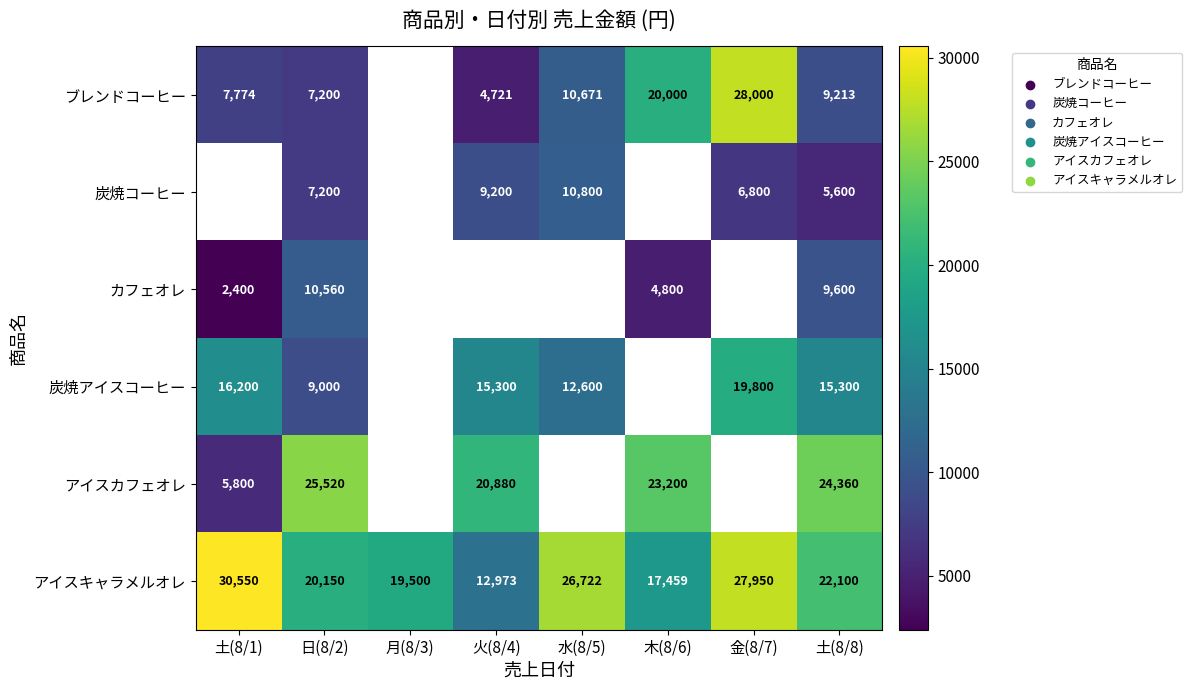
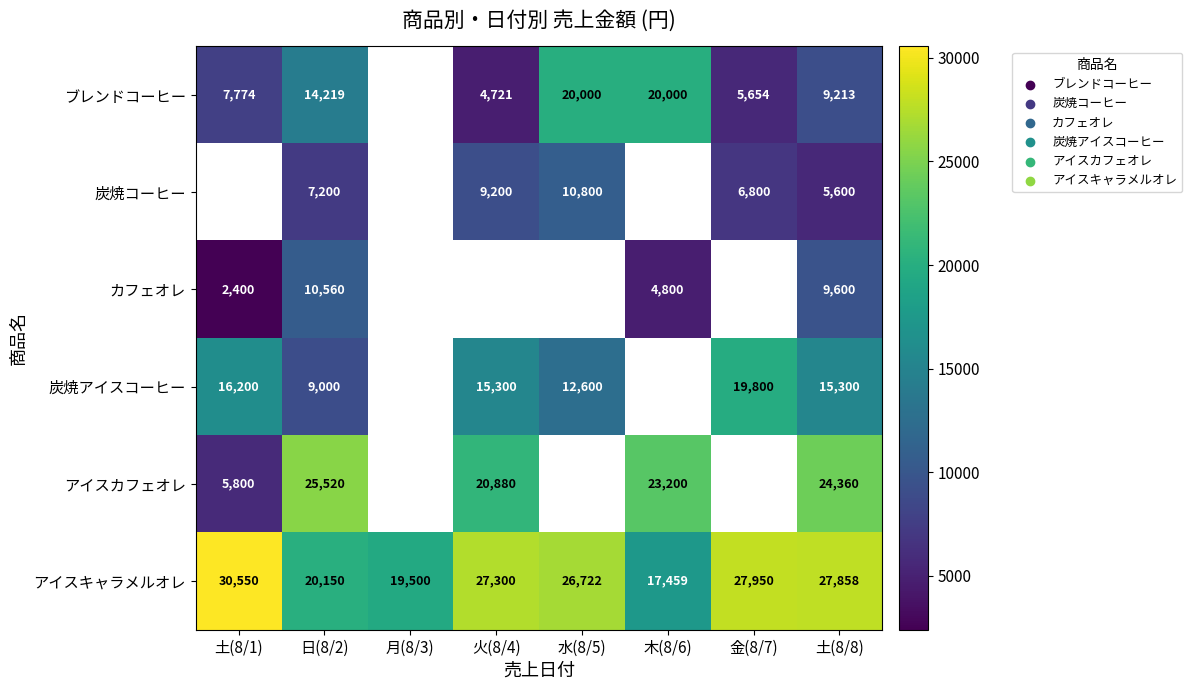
  {
    "ブレンドコーヒー": {
      "土(8/1)": "7,774",
-     "日(8/2)": "7,200",
+     "日(8/2)": "14,219",
      "火(8/4)": "4,721",
-     "水(8/5)": "10,671",
+     "水(8/5)": "20,000",
      "木(8/6)": "20,000",
-     "金(8/7)": "28,000",
+     "金(8/7)": "5,654",
      "土(8/8)": "9,213"
    },
    "炭焼コーヒー": {
      "日(8/2)": "7,200",
      "火(8/4)": "9,200",
      "水(8/5)": "10,800",
      "金(8/7)": "6,800",
      "土(8/8)": "5,600"
    },
    "カフェオレ": {
      "土(8/1)": "2,400",
      "日(8/2)": "10,560",
      "木(8/6)": "4,800",
      "土(8/8)": "9,600"
    },
    "炭焼アイスコーヒー": {
      "土(8/1)": "16,200",
      "日(8/2)": "9,000",
      "火(8/4)": "15,300",
      "水(8/5)": "12,600",
      "金(8/7)": "19,800",
      "土(8/8)": "15,300"
    },
    "アイスカフェオレ": {
      "土(8/1)": "5,800",
      "日(8/2)": "25,520",
      "火(8/4)": "20,880",
      "木(8/6)": "23,200",
      "土(8/8)": "24,360"
    },
    "アイスキャラメルオレ": {
      "土(8/1)": "30,550",
      "日(8/2)": "20,150",
      "月(8/3)": "19,500",
-     "火(8/4)": "12,973",
+     "火(8/4)": "27,300",
      "水(8/5)": "26,722",
      "木(8/6)": "17,459",
      "金(8/7)": "27,950",
-     "土(8/8)": "22,100"
+     "土(8/8)": "27,858"
    }
  }
